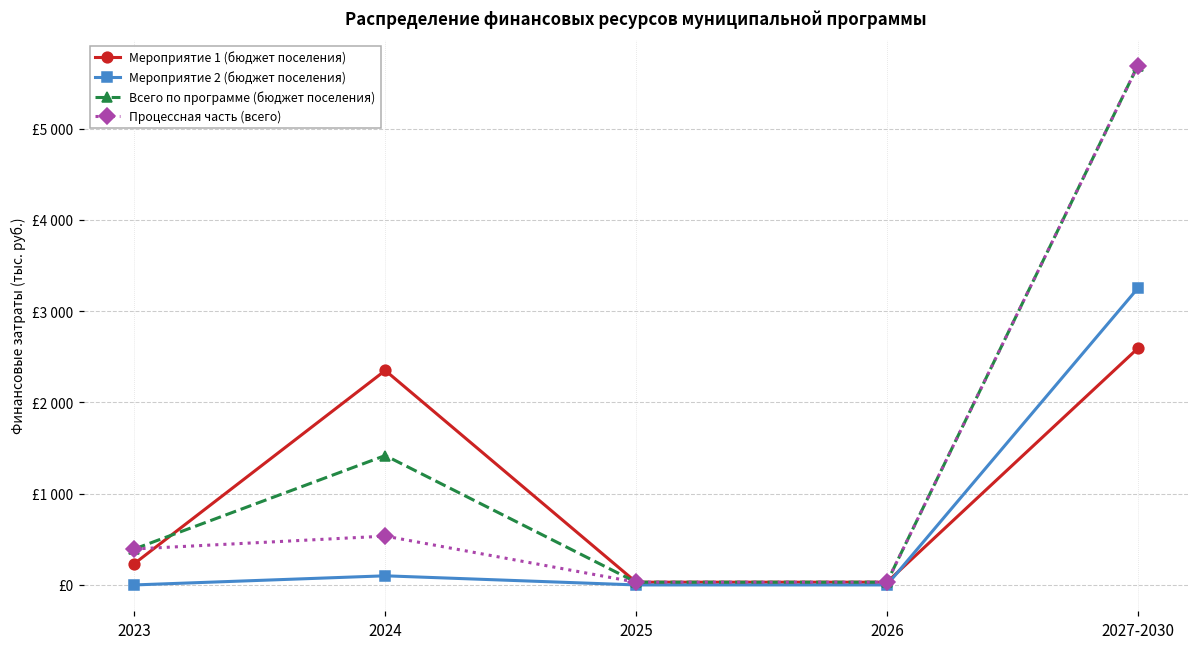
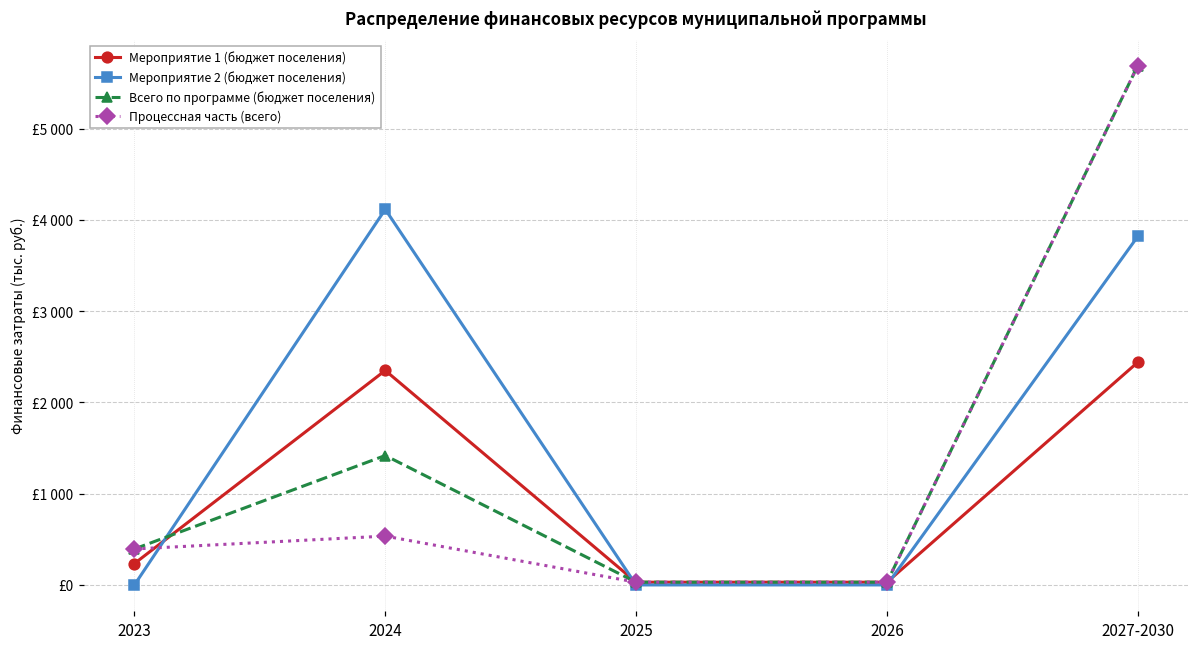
  {
    "Мероприятие 1 (бюджет поселения)": {
      "2023": "£200",
      "2024": "£2300",
-     "2027-2030": "£2600"
+     "2027-2030": "£2400"
    },
    "Мероприятие 2 (бюджет поселения)": {
      "2023": "£0",
-     "2024": "£100",
-     "2027-2030": "£3300"
+     "2024": "£4100",
+     "2027-2030": "£3800"
    },
    "Всего по программе (бюджет поселения)": {
      "2024": "£1400"
    },
    "Процессная часть (всего)": {
      "2024": "£500"
    }
  }
